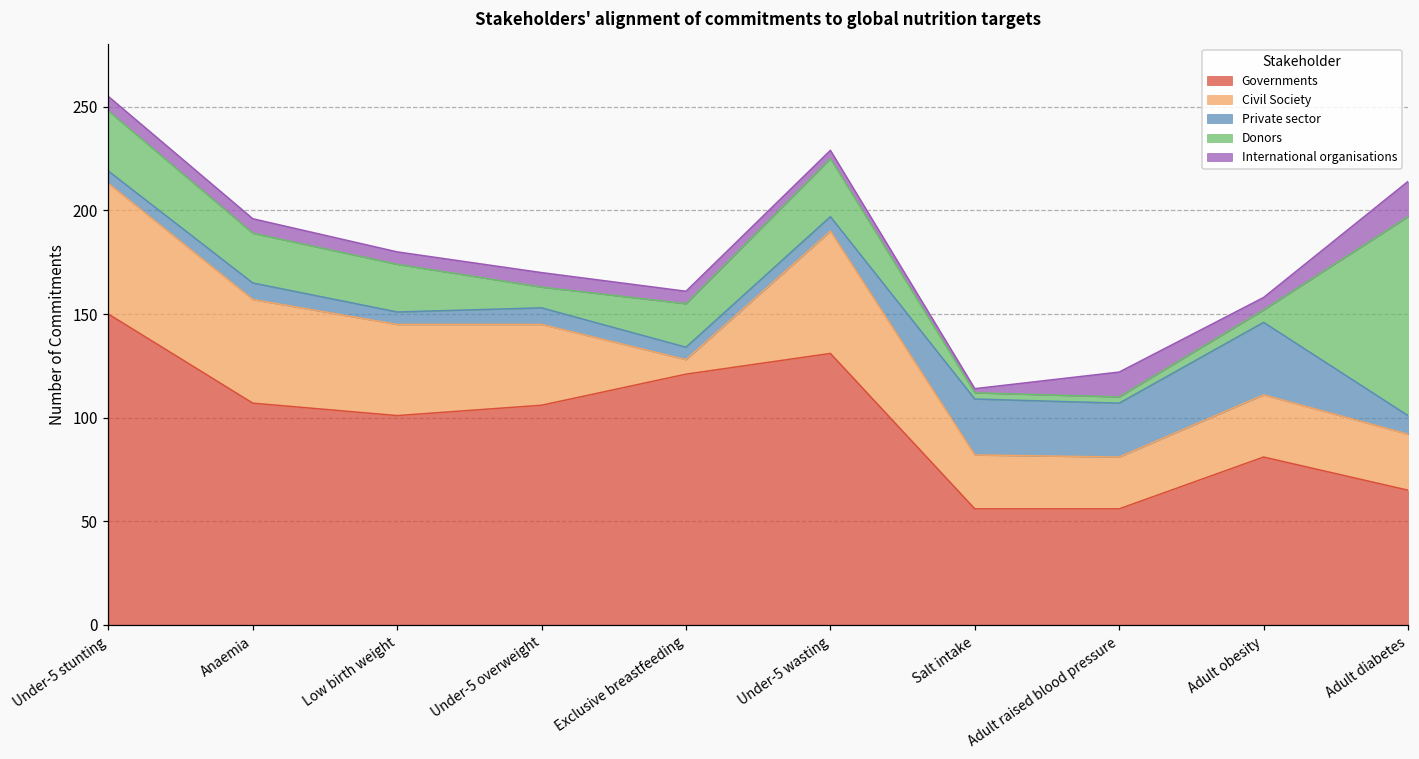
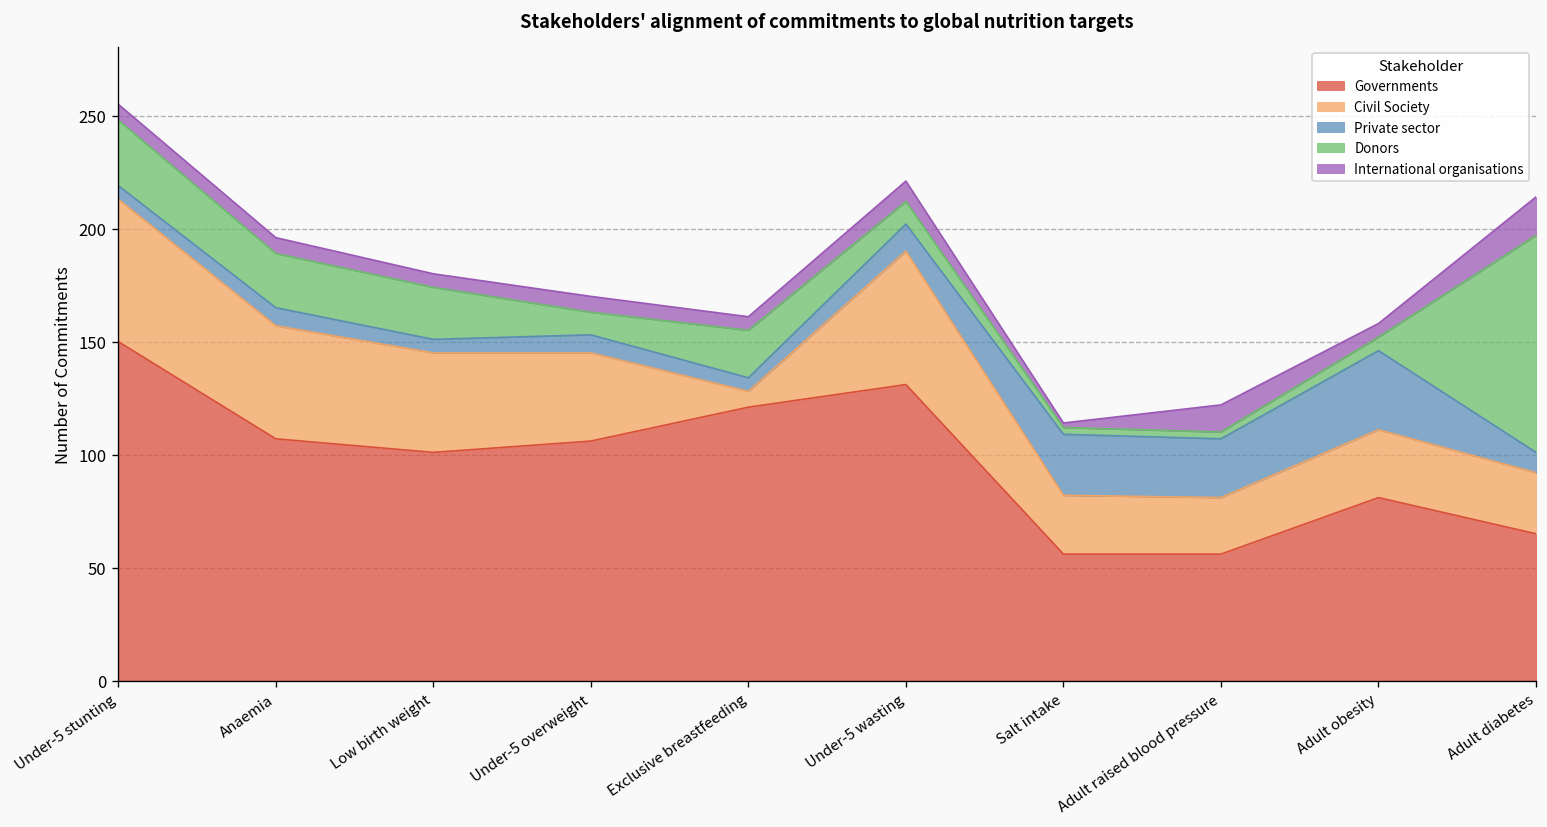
  {
    "Governments": {
      "Under-5 stunting": 150,
      "Anaemia": 107,
      "Low birth weight": 101,
      "Under-5 overweight": 106,
      "Exclusive breastfeeding": 121,
      "Under-5 wasting": 131,
      "Salt intake": 56,
      "Adult raised blood pressure": 56,
      "Adult obesity": 81,
      "Adult diabetes": 65
    },
    "Civil Society": {
      "Under-5 stunting": 63,
      "Anaemia": 50,
      "Low birth weight": 44,
      "Under-5 overweight": 39,
      "Exclusive breastfeeding": 7,
      "Under-5 wasting": 59,
      "Salt intake": 26,
      "Adult raised blood pressure": 25,
      "Adult obesity": 30,
      "Adult diabetes": 27
    },
    "Private sector": {
      "Under-5 stunting": 6,
      "Anaemia": 8,
      "Low birth weight": 6,
      "Under-5 overweight": 8,
      "Exclusive breastfeeding": 6,
-     "Under-5 wasting": 7,
+     "Under-5 wasting": 12,
      "Salt intake": 27,
      "Adult raised blood pressure": 26,
      "Adult obesity": 35,
      "Adult diabetes": 9
    },
    "Donors": {
      "Under-5 stunting": 29,
      "Anaemia": 24,
      "Low birth weight": 23,
      "Under-5 overweight": 10,
      "Exclusive breastfeeding": 21,
-     "Under-5 wasting": 28,
+     "Under-5 wasting": 10,
      "Salt intake": 3,
      "Adult raised blood pressure": 3,
      "Adult obesity": 6,
      "Adult diabetes": 96
    },
    "International organisations": {
      "Under-5 stunting": 7,
      "Anaemia": 7,
      "Low birth weight": 6,
      "Under-5 overweight": 7,
      "Exclusive breastfeeding": 6,
-     "Under-5 wasting": 4,
+     "Under-5 wasting": 9,
      "Salt intake": 2,
      "Adult raised blood pressure": 12,
      "Adult obesity": 6,
      "Adult diabetes": 17
    }
  }
